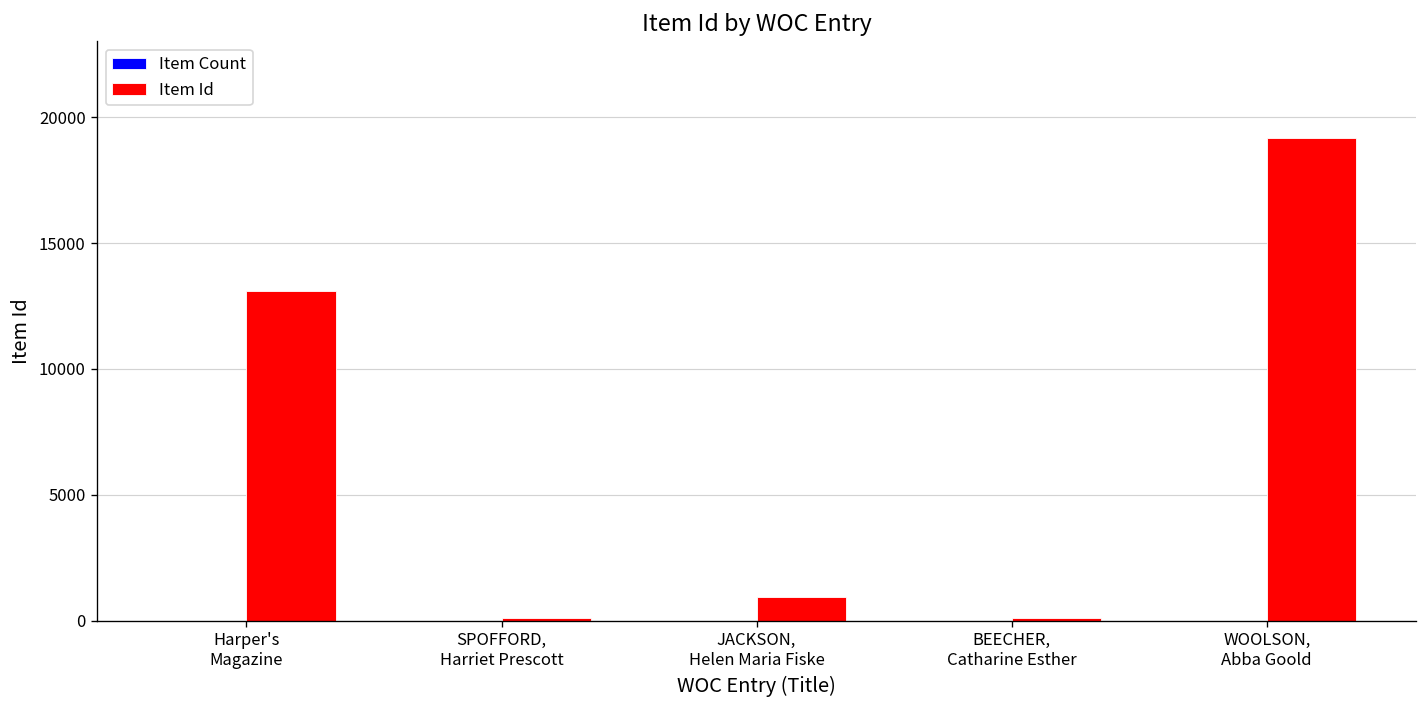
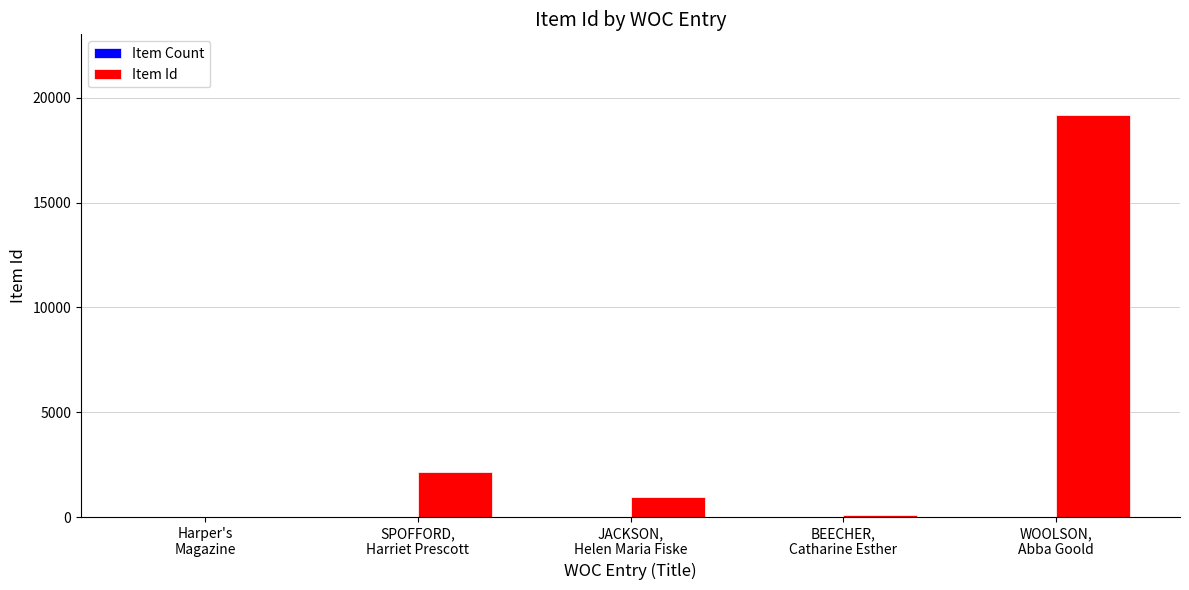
  {
    "Item Id": {
-     "Harper's Magazine": 13100,
-     "SPOFFORD, Harriet Prescott": 100,
+     "Harper's Magazine": 0,
+     "SPOFFORD, Harriet Prescott": 2200,
      "JACKSON, Helen Maria Fiske": 1000,
      "WOOLSON, Abba Goold": 19200
    }
  }
